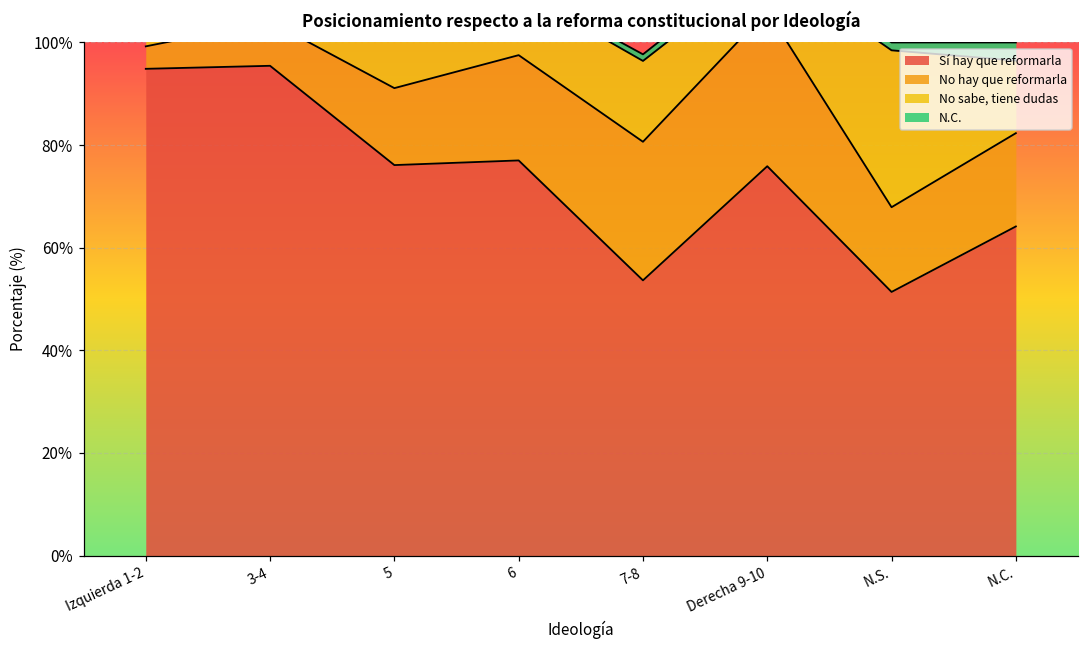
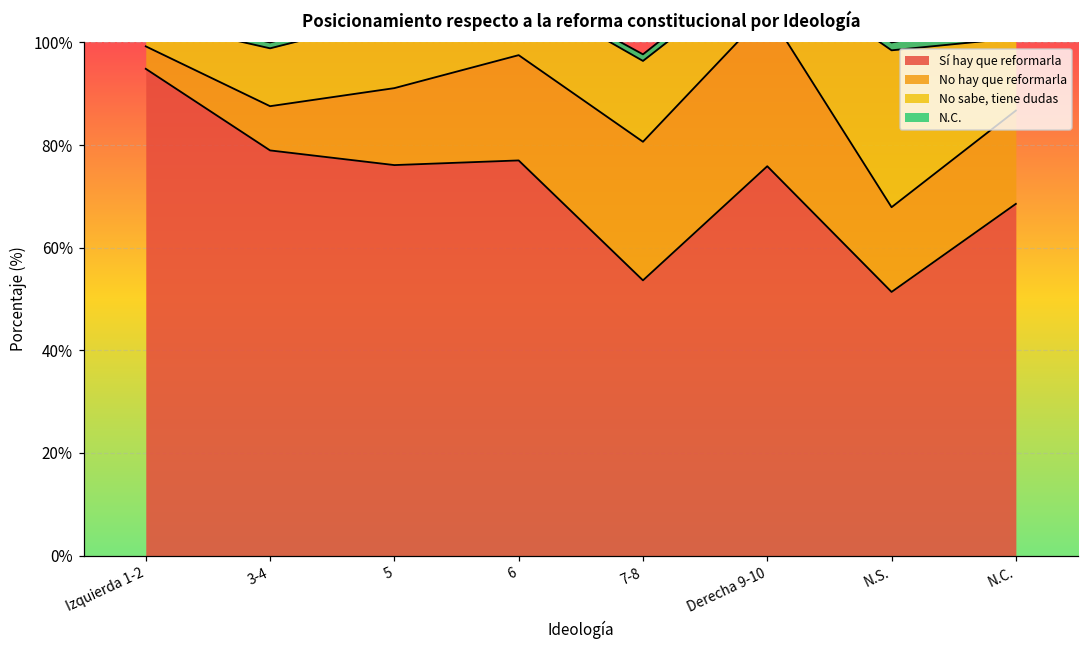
  {
    "Sí hay que reformarla": {
      "Izquierda 1-2": "95%",
-     "3-4": "95%",
+     "3-4": "79%",
      "5": "76%",
      "6": "77%",
      "7-8": "54%",
      "Derecha 9-10": "76%",
      "N.S.": "51%",
-     "N.C.": "64%"
+     "N.C.": "69%"
    },
    "N.C.": {
      "7-8": "1%",
      "N.S.": "2%"
    }
  }
